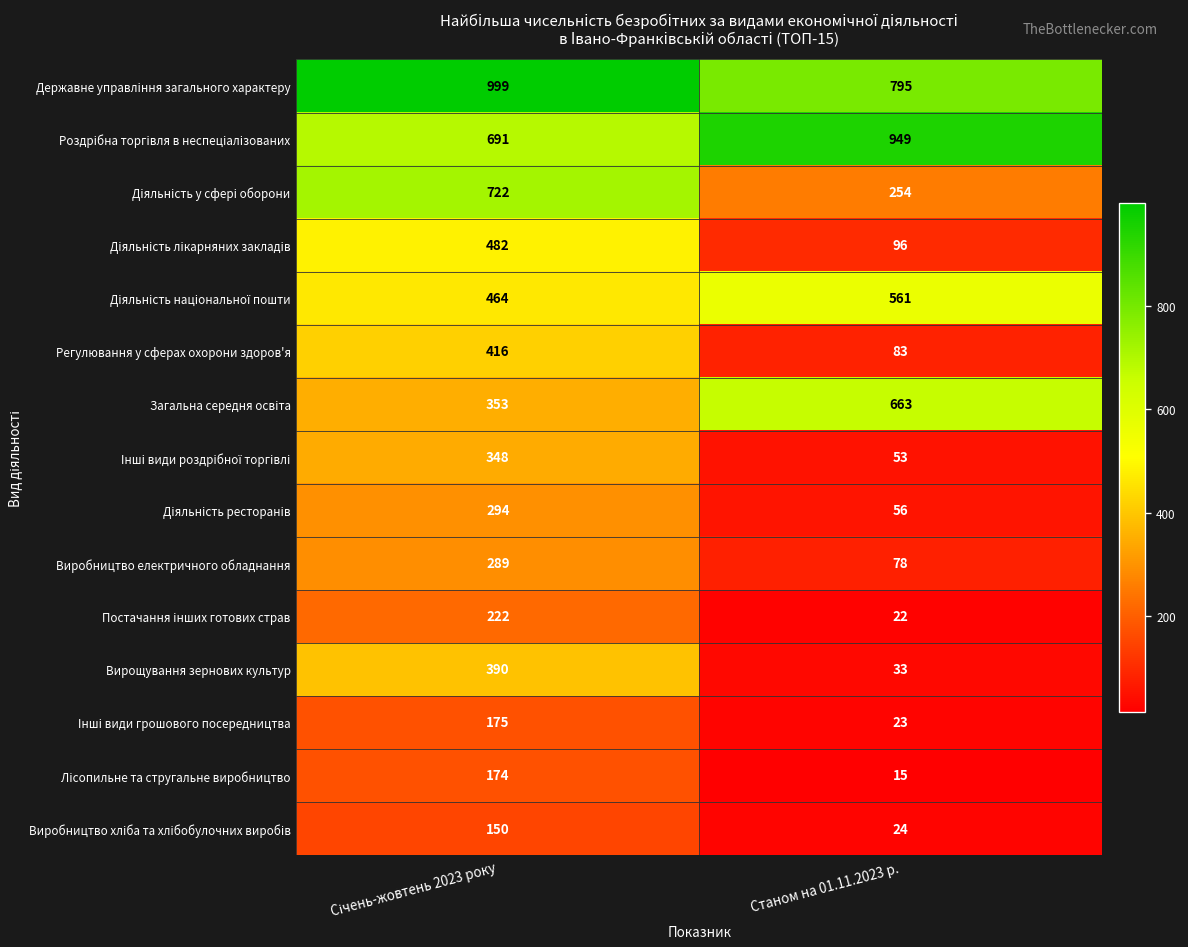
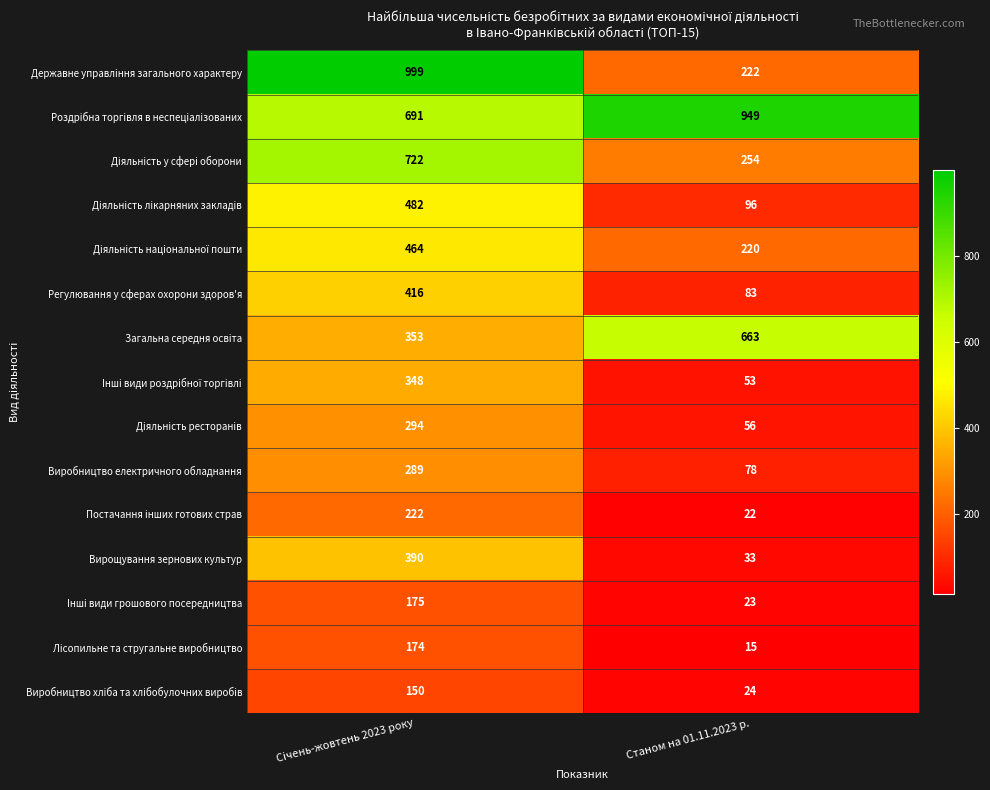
  {
    "Державне управління загального характеру": {
      "Січень-жовтень 2023 року": 999,
-     "Станом на 01.11.2023 р.": 795
+     "Станом на 01.11.2023 р.": 222
    },
    "Роздрібна торгівля в неспеціалізованих": {
      "Січень-жовтень 2023 року": 691,
      "Станом на 01.11.2023 р.": 949
    },
    "Діяльність у сфері оборони": {
      "Січень-жовтень 2023 року": 722,
      "Станом на 01.11.2023 р.": 254
    },
    "Діяльність лікарняних закладів": {
      "Січень-жовтень 2023 року": 482,
      "Станом на 01.11.2023 р.": 96
    },
    "Діяльність національної пошти": {
      "Січень-жовтень 2023 року": 464,
-     "Станом на 01.11.2023 р.": 561
+     "Станом на 01.11.2023 р.": 220
    },
    "Регулювання у сферах охорони здоров'я": {
      "Січень-жовтень 2023 року": 416,
      "Станом на 01.11.2023 р.": 83
    },
    "Загальна середня освіта": {
      "Січень-жовтень 2023 року": 353,
      "Станом на 01.11.2023 р.": 663
    },
    "Інші види роздрібної торгівлі": {
      "Січень-жовтень 2023 року": 348,
      "Станом на 01.11.2023 р.": 53
    },
    "Діяльність ресторанів": {
      "Січень-жовтень 2023 року": 294,
      "Станом на 01.11.2023 р.": 56
    },
    "Виробництво електричного обладнання": {
      "Січень-жовтень 2023 року": 289,
      "Станом на 01.11.2023 р.": 78
    },
    "Постачання інших готових страв": {
      "Січень-жовтень 2023 року": 222,
      "Станом на 01.11.2023 р.": 22
    },
    "Вирощування зернових культур": {
      "Січень-жовтень 2023 року": 390,
      "Станом на 01.11.2023 р.": 33
    },
    "Інші види грошового посередництва": {
      "Січень-жовтень 2023 року": 175,
      "Станом на 01.11.2023 р.": 23
    },
    "Лісопильне та стругальне виробництво": {
      "Січень-жовтень 2023 року": 174,
      "Станом на 01.11.2023 р.": 15
    },
    "Виробництво хліба та хлібобулочних виробів": {
      "Січень-жовтень 2023 року": 150,
      "Станом на 01.11.2023 р.": 24
    }
  }
